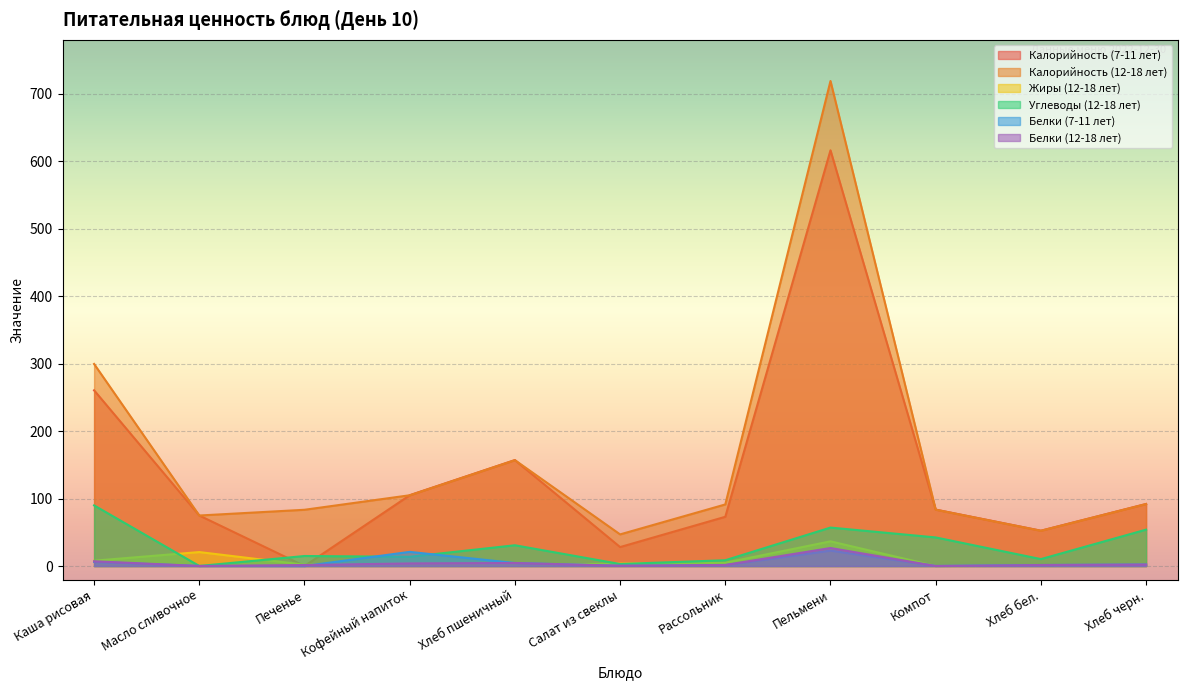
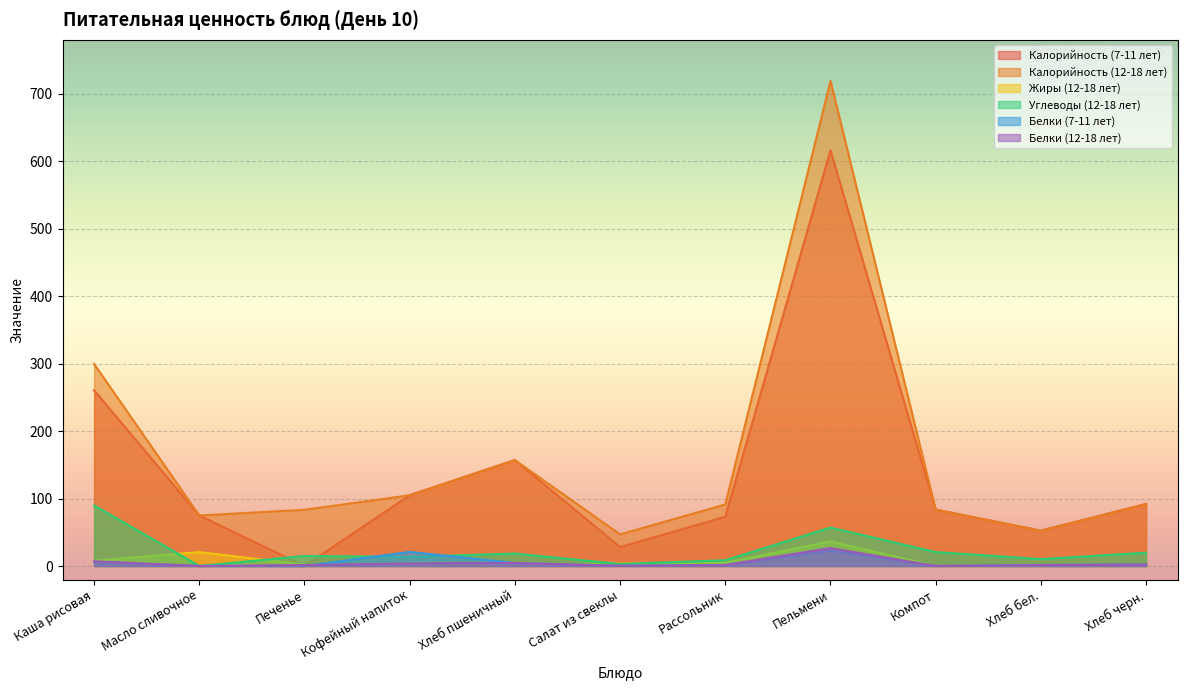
  {
    "Жиры (12-18 лет)": {
      "Масло сливочное": 20,
      "Пельмени": 40
    },
    "Углеводы (12-18 лет)": {
      "Каша рисовая": 90,
      "Печенье": 10,
      "Кофейный напиток": 10,
-     "Хлеб пшеничный": 30,
+     "Хлеб пшеничный": 20,
      "Пельмени": 60,
-     "Компот": 40,
+     "Компот": 20,
      "Хлеб бел.": 10,
-     "Хлеб черн.": 50
+     "Хлеб черн.": 20
    },
    "Белки (7-11 лет)": {
      "Кофейный напиток": 20,
      "Пельмени": 20
    },
    "Белки (12-18 лет)": {
      "Пельмени": 30
    }
  }
